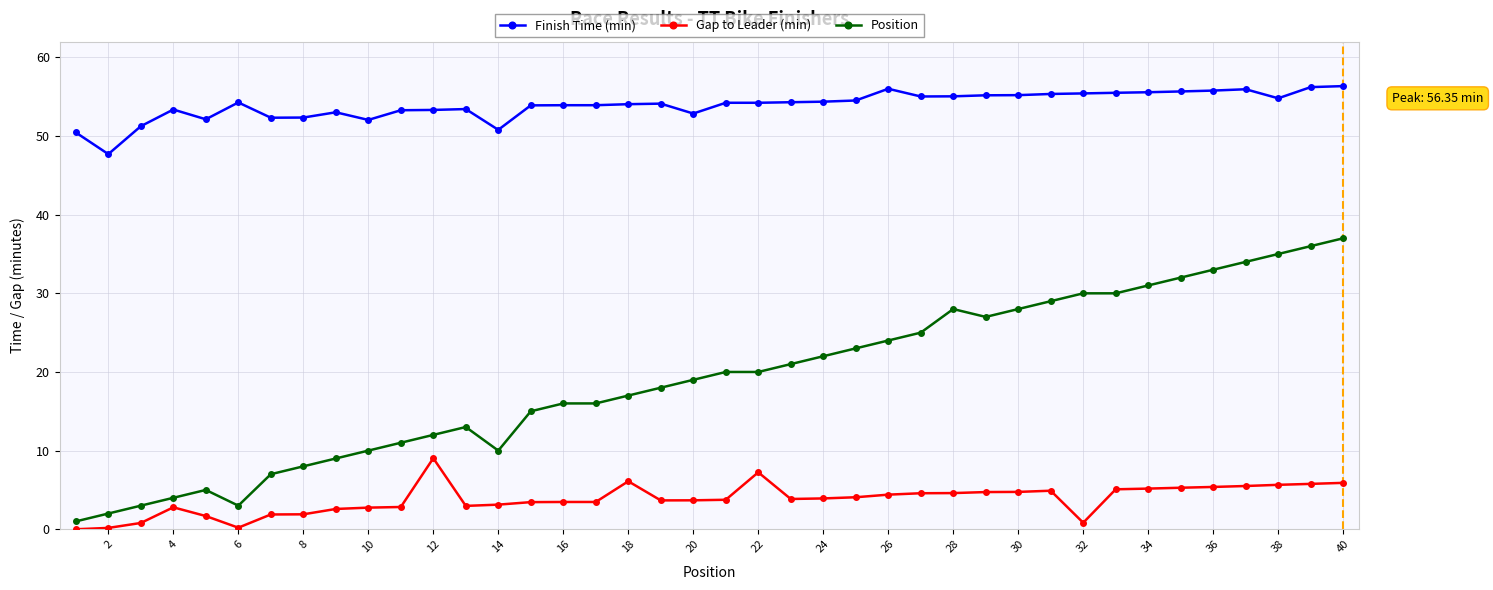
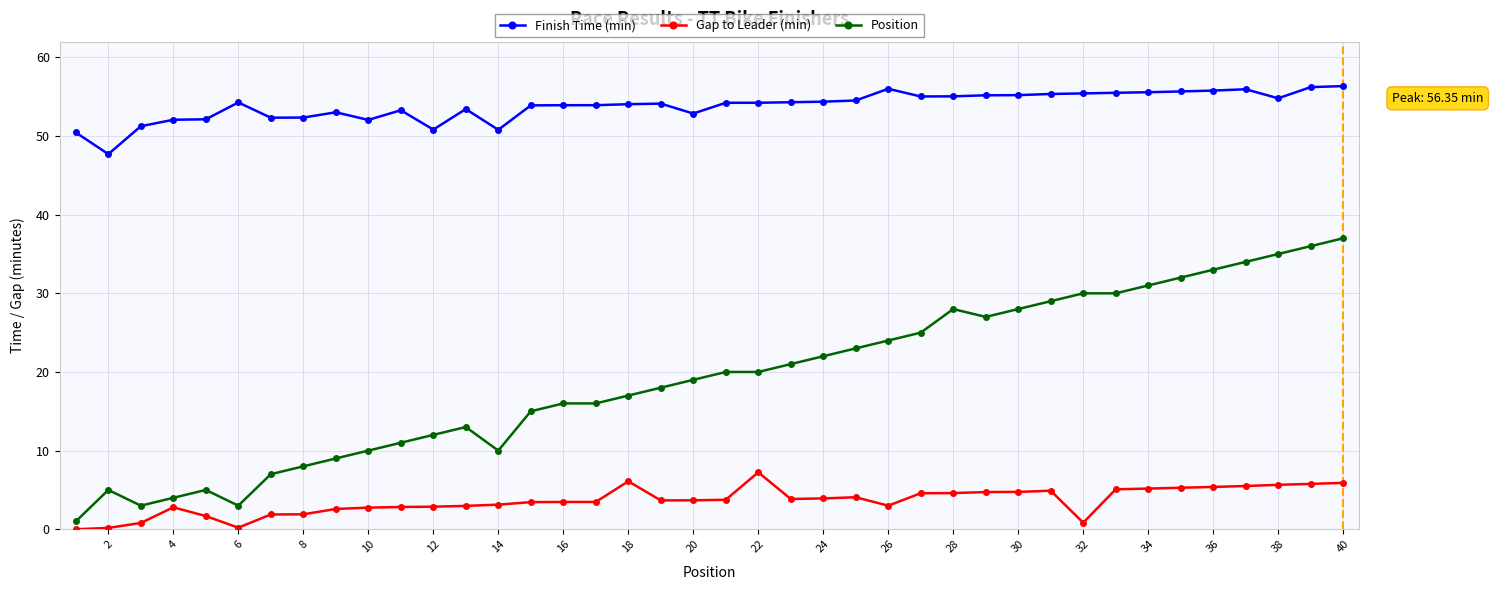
  {
    "Finish Time (min)": {
      "2": 48,
-     "4": 53,
+     "4": 52,
      "6": 54,
      "8": 52,
      "10": 52,
-     "12": 53,
+     "12": 51,
      "14": 51,
      "16": 54,
      "18": 54,
      "20": 53,
      "22": 54,
      "24": 54,
      "26": 56,
      "28": 55,
      "30": 55,
      "32": 55,
      "34": 56,
      "36": 56,
      "38": 55,
      "40": 56
    },
    "Gap to Leader (min)": {
      "2": 0,
      "4": 3,
      "6": 0,
      "8": 2,
      "10": 3,
-     "12": 9,
+     "12": 3,
      "14": 3,
      "16": 3,
      "18": 6,
      "20": 4,
      "22": 7,
      "24": 4,
-     "26": 4,
+     "26": 3,
      "28": 5,
      "30": 5,
      "32": 1,
      "34": 5,
      "36": 5,
      "38": 6,
      "40": 6
    },
    "Position": {
-     "2": 2,
+     "2": 5,
      "4": 4,
      "6": 3,
      "8": 8,
      "10": 10,
      "12": 12,
      "14": 10,
      "16": 16,
      "18": 17,
      "20": 19,
      "22": 20,
      "24": 22,
      "26": 24,
      "28": 28,
      "30": 28,
      "32": 30,
      "34": 31,
      "36": 33,
      "38": 35,
      "40": 37
    }
  }
